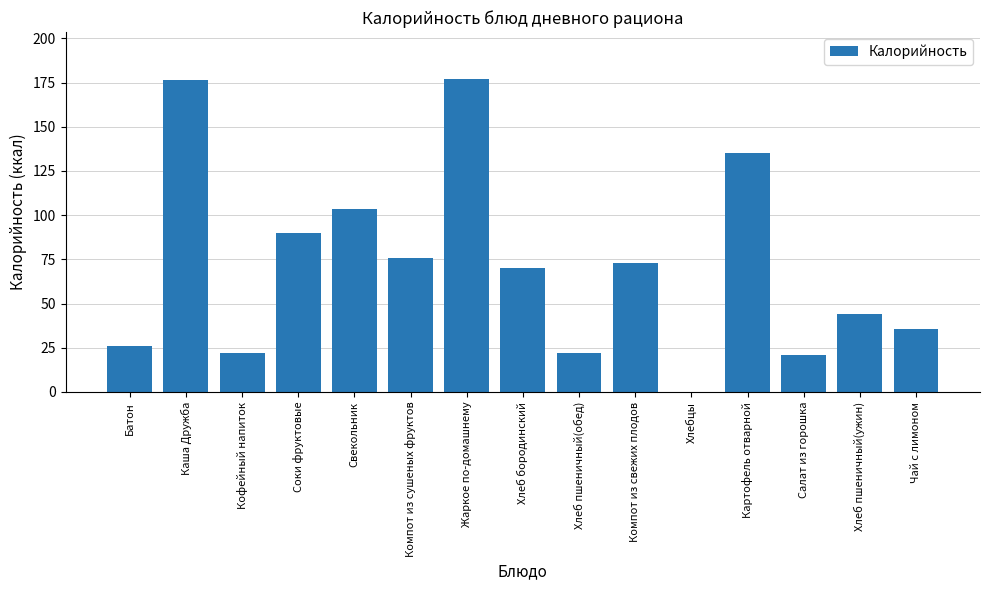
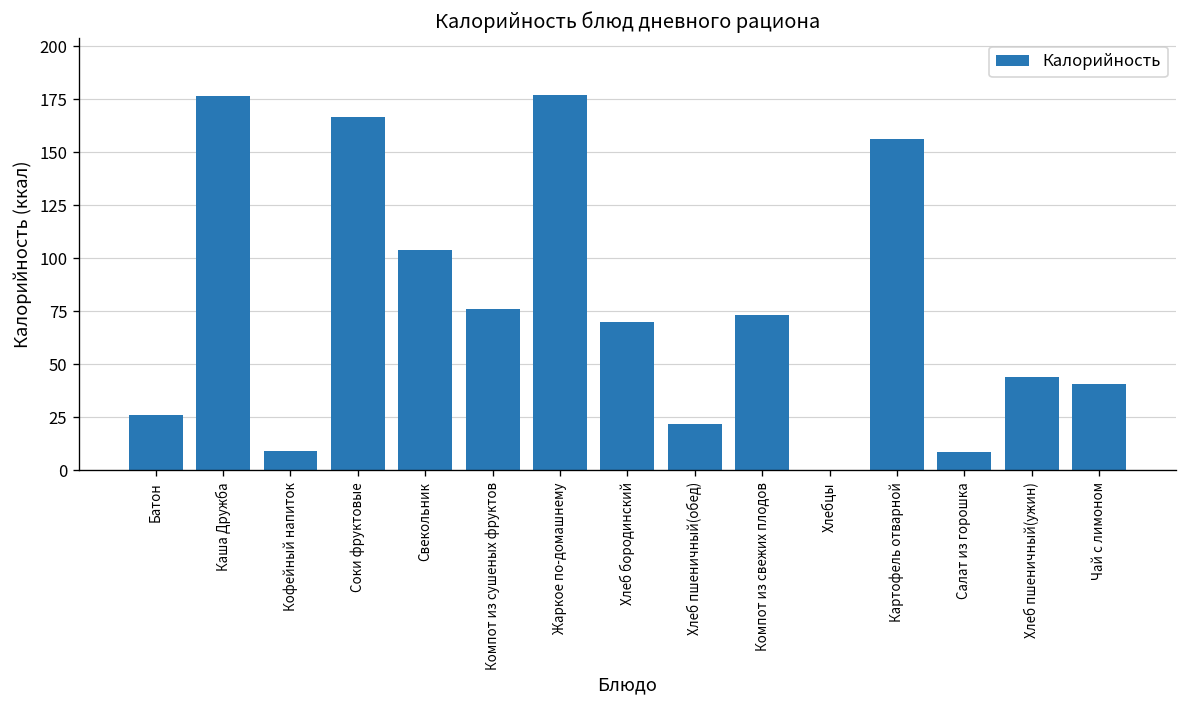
  {
    "Батон": 26,
    "Каша Дружба": 176,
-   "Кофейный напиток": 22,
-   "Соки фруктовые": 90,
+   "Кофейный напиток": 9,
+   "Соки фруктовые": 166,
    "Свекольник": 104,
    "Компот из сушеных фруктов": 76,
    "Жаркое по-домашнему": 177,
    "Хлеб бородинский": 70,
    "Хлеб пшеничный(обед)": 22,
    "Компот из свежих плодов": 73,
    "Хлебцы": 0,
-   "Картофель отварной": 135,
-   "Салат из горошка": 21,
+   "Картофель отварной": 156,
+   "Салат из горошка": 9,
    "Хлеб пшеничный(ужин)": 44,
-   "Чай с лимоном": 36
+   "Чай с лимоном": 41
  }
